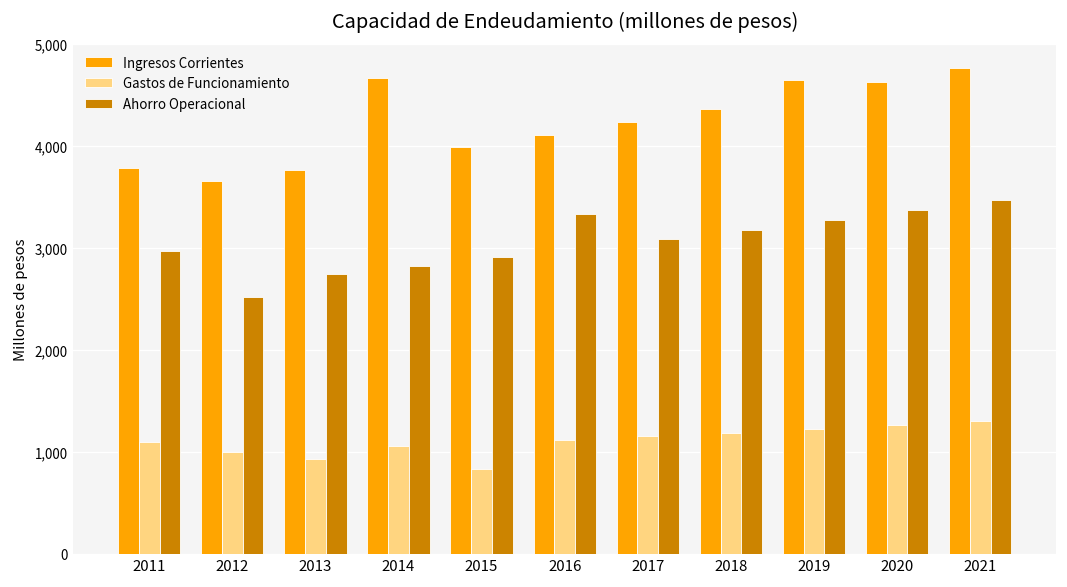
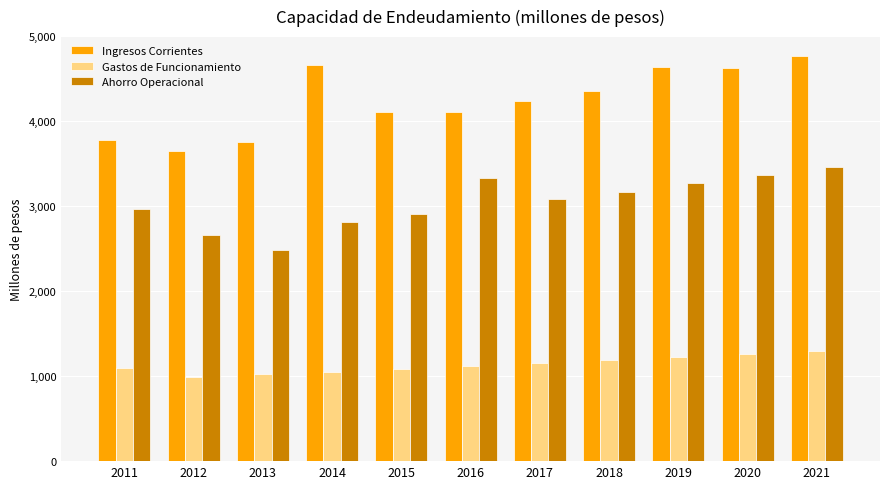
  {
    "Ingresos Corrientes": {
      "2011": "3,800",
      "2012": "3,700",
      "2013": "3,800",
      "2014": "4,700",
-     "2015": "4,000",
+     "2015": "4,100",
      "2016": "4,100",
      "2017": "4,200",
      "2018": "4,400",
      "2019": "4,600",
      "2020": "4,600",
      "2021": "4,800"
    },
    "Gastos de Funcionamiento": {
      "2011": "1,100",
      "2012": "1,000",
-     "2013": "900",
+     "2013": "1,000",
      "2014": "1,100",
-     "2015": "800",
+     "2015": "1,100",
      "2016": "1,100",
      "2017": "1,200",
      "2018": "1,200",
      "2019": "1,200",
      "2020": "1,300",
      "2021": "1,300"
    },
    "Ahorro Operacional": {
      "2011": "3,000",
-     "2012": "2,500",
-     "2013": "2,700",
+     "2012": "2,700",
+     "2013": "2,500",
      "2014": "2,800",
      "2015": "2,900",
      "2016": "3,300",
      "2017": "3,100",
      "2018": "3,200",
      "2019": "3,300",
      "2020": "3,400",
      "2021": "3,500"
    }
  }
